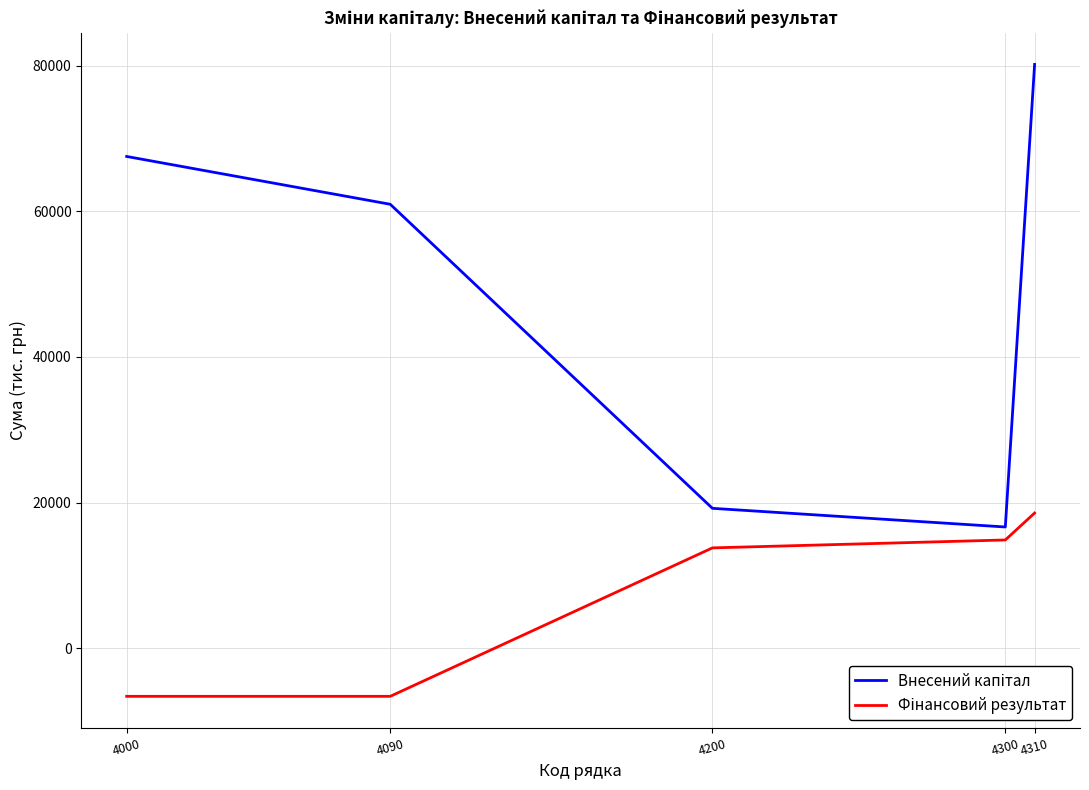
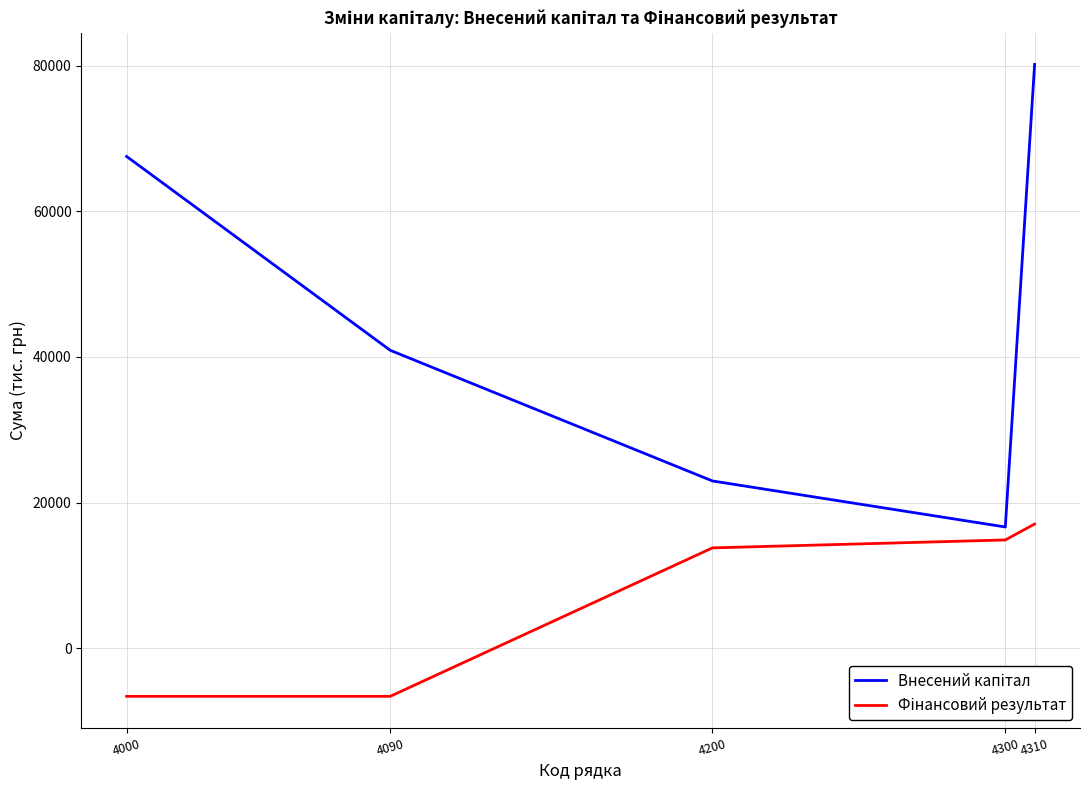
  {
    "Внесений капітал": {
      "4000": 68000,
-     "4090": 61000,
-     "4200": 19000,
+     "4090": 41000,
+     "4200": 23000,
      "4300": 17000,
      "4310": 80000
    },
    "Фінансовий результат": {
      "4000": -7000,
      "4090": -7000,
      "4200": 14000,
      "4300": 15000,
-     "4310": 19000
+     "4310": 17000
    }
  }
